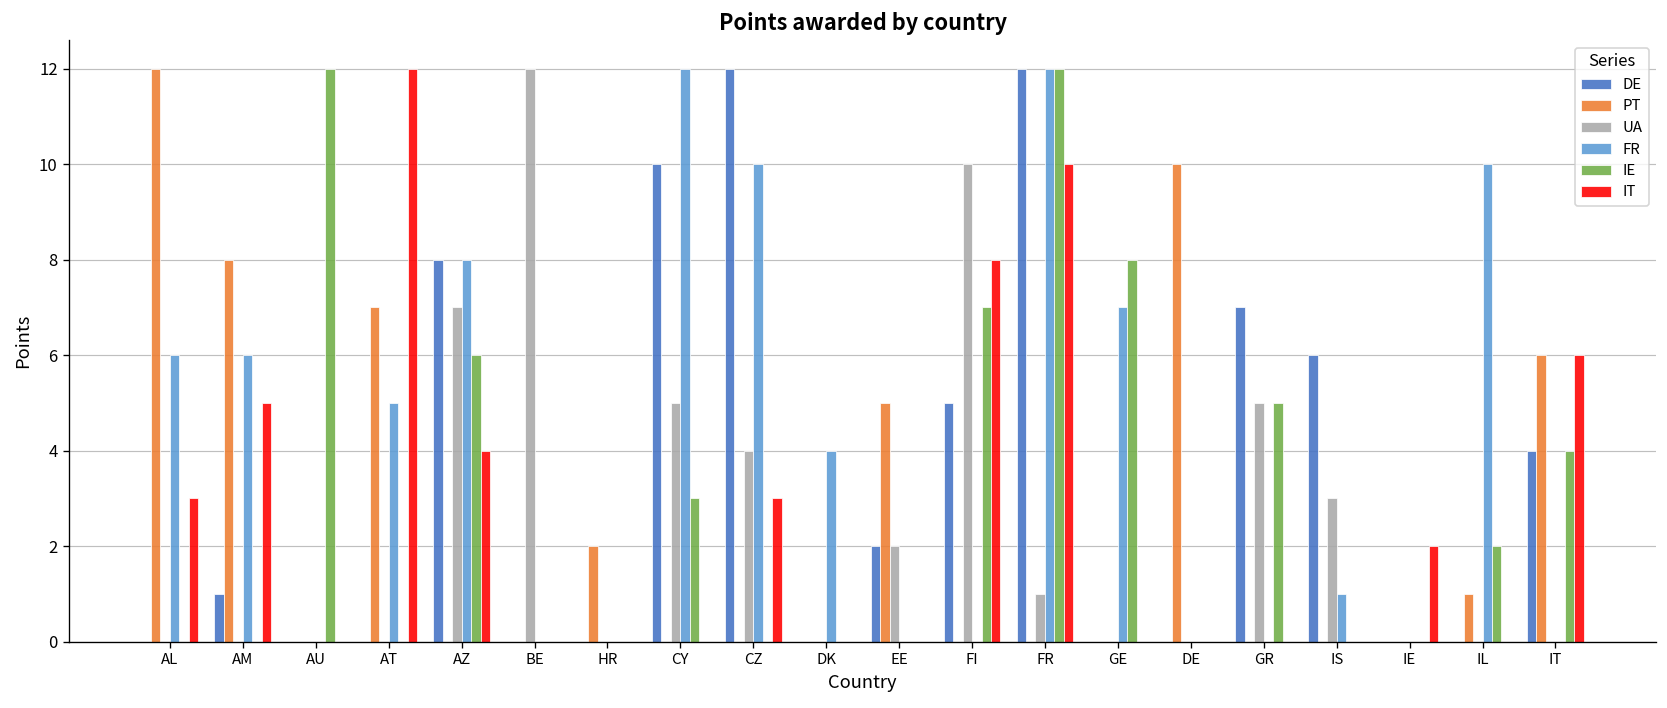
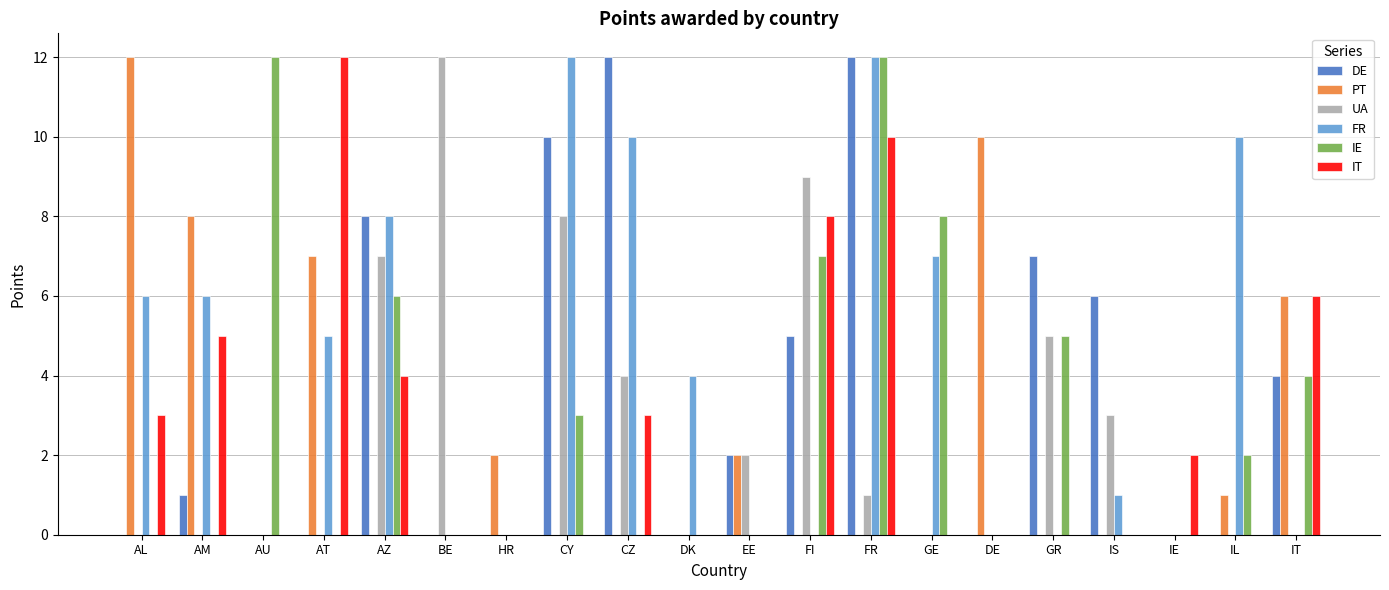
  {
    "PT": {
      "AL": 12,
      "AM": 8,
      "AU": 0,
      "AT": 7,
      "AZ": 0,
      "BE": 0,
      "HR": 2,
      "CY": 0,
      "CZ": 0,
      "DK": 0,
-     "EE": 5,
+     "EE": 2,
      "FI": 0,
      "FR": 0,
      "GE": 0,
      "DE": 10,
      "GR": 0,
      "IS": 0,
      "IE": 0,
      "IL": 1,
      "IT": 6
    },
    "UA": {
      "AL": 0,
      "AM": 0,
      "AU": 0,
      "AT": 0,
      "AZ": 7,
      "BE": 12,
      "HR": 0,
-     "CY": 5,
+     "CY": 8,
      "CZ": 4,
      "DK": 0,
      "EE": 2,
-     "FI": 10,
+     "FI": 9,
      "FR": 1,
      "GE": 0,
      "DE": 0,
      "GR": 5,
      "IS": 3,
      "IE": 0,
      "IL": 0,
      "IT": 0
    },
    "IE": {
      "AL": 0,
      "AM": 0,
      "AU": 12,
      "AT": 0,
      "AZ": 6,
      "BE": 0,
      "HR": 0,
      "CY": 3,
      "CZ": 0,
      "DK": 0,
      "EE": 0,
      "FI": 7,
      "FR": 12,
      "GE": 8,
      "DE": 0,
      "GR": 5,
      "IS": 0,
      "IE": 0,
      "IL": 2,
      "IT": 4
    },
    "IT": {
      "AL": 3,
      "AM": 5,
      "AU": 0,
      "AT": 12,
      "AZ": 4,
      "BE": 0,
      "HR": 0,
      "CY": 0,
      "CZ": 3,
      "DK": 0,
      "EE": 0,
      "FI": 8,
      "FR": 10,
      "GE": 0,
      "DE": 0,
      "GR": 0,
      "IS": 0,
      "IE": 2,
      "IL": 0,
      "IT": 6
    }
  }
